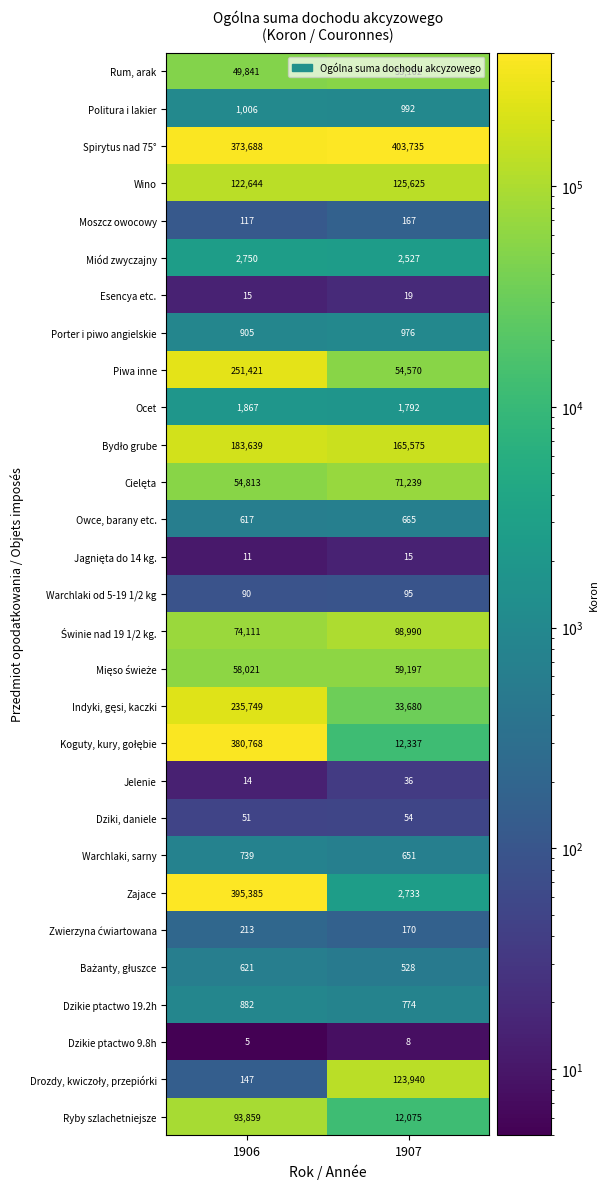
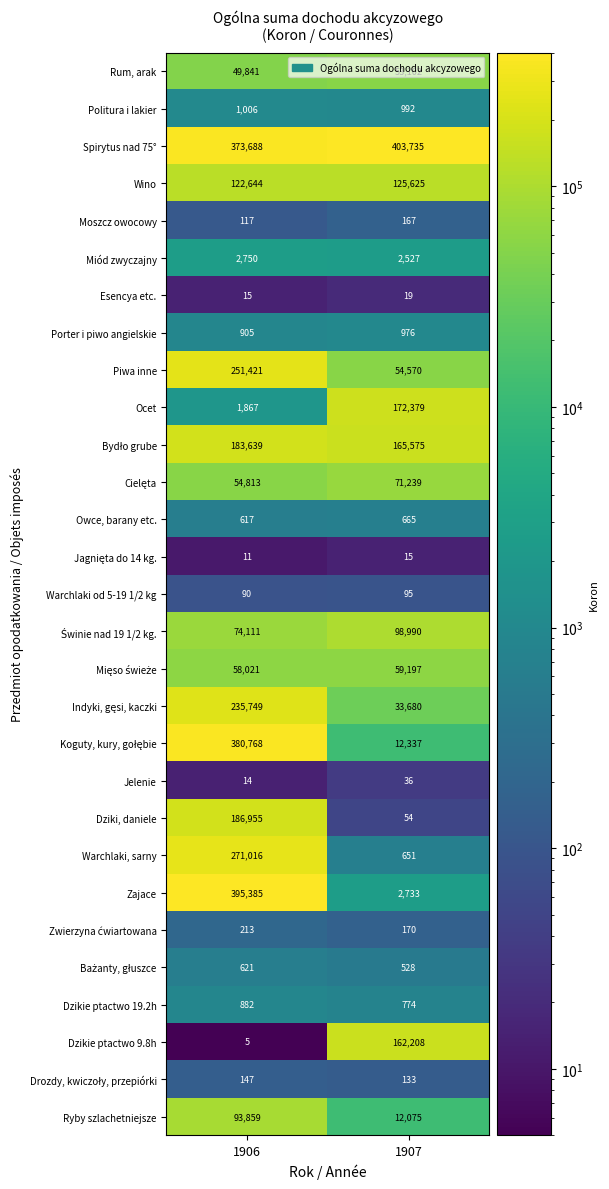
  {
    "Rum, arak": {
      "1906": "49,841"
    },
    "Politura i lakier": {
      "1906": "1,006",
      "1907": "992"
    },
    "Spirytus nad 75°": {
      "1906": "373,688",
      "1907": "403,735"
    },
    "Wino": {
      "1906": "122,644",
      "1907": "125,625"
    },
    "Moszcz owocowy": {
      "1906": "117",
      "1907": "167"
    },
    "Miód zwyczajny": {
      "1906": "2,750",
      "1907": "2,527"
    },
    "Esencya etc.": {
      "1906": "15",
      "1907": "19"
    },
    "Porter i piwo angielskie": {
      "1906": "905",
      "1907": "976"
    },
    "Piwa inne": {
      "1906": "251,421",
      "1907": "54,570"
    },
    "Ocet": {
      "1906": "1,867",
-     "1907": "1,792"
+     "1907": "172,379"
    },
    "Bydło grube": {
      "1906": "183,639",
      "1907": "165,575"
    },
    "Cielęta": {
      "1906": "54,813",
      "1907": "71,239"
    },
    "Owce, barany etc.": {
      "1906": "617",
      "1907": "665"
    },
    "Jagnięta do 14 kg.": {
      "1906": "11",
      "1907": "15"
    },
    "Warchlaki od 5-19 1/2 kg": {
      "1906": "90",
      "1907": "95"
    },
    "Świnie nad 19 1/2 kg.": {
      "1906": "74,111",
      "1907": "98,990"
    },
    "Mięso świeże": {
      "1906": "58,021",
      "1907": "59,197"
    },
    "Indyki, gęsi, kaczki": {
      "1906": "235,749",
      "1907": "33,680"
    },
    "Koguty, kury, gołębie": {
      "1906": "380,768",
      "1907": "12,337"
    },
    "Jelenie": {
      "1906": "14",
      "1907": "36"
    },
    "Dziki, daniele": {
-     "1906": "51",
+     "1906": "186,955",
      "1907": "54"
    },
    "Warchlaki, sarny": {
-     "1906": "739",
+     "1906": "271,016",
      "1907": "651"
    },
    "Zajace": {
      "1906": "395,385",
      "1907": "2,733"
    },
    "Zwierzyna ćwiartowana": {
      "1906": "213",
      "1907": "170"
    },
    "Bażanty, głuszce": {
      "1906": "621",
      "1907": "528"
    },
    "Dzikie ptactwo 19.2h": {
      "1906": "882",
      "1907": "774"
    },
    "Dzikie ptactwo 9.8h": {
      "1906": "5",
-     "1907": "8"
+     "1907": "162,208"
    },
    "Drozdy, kwiczoły, przepiórki": {
      "1906": "147",
-     "1907": "123,940"
+     "1907": "133"
    },
    "Ryby szlachetniejsze": {
      "1906": "93,859",
      "1907": "12,075"
    }
  }
